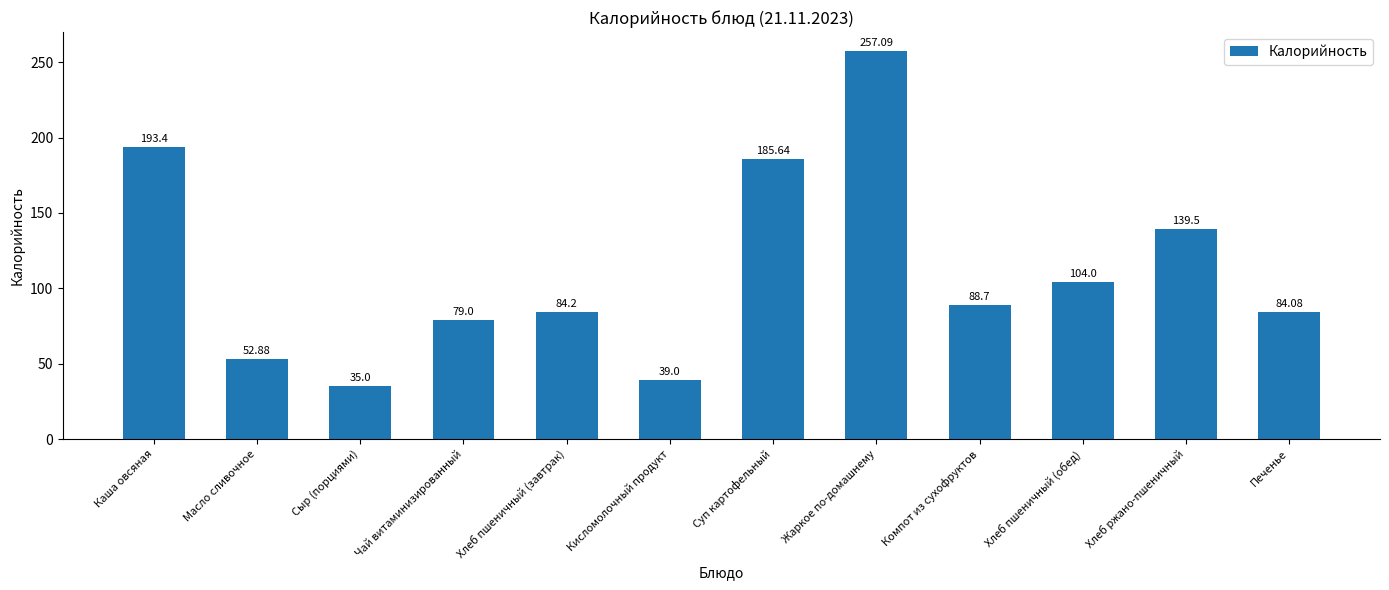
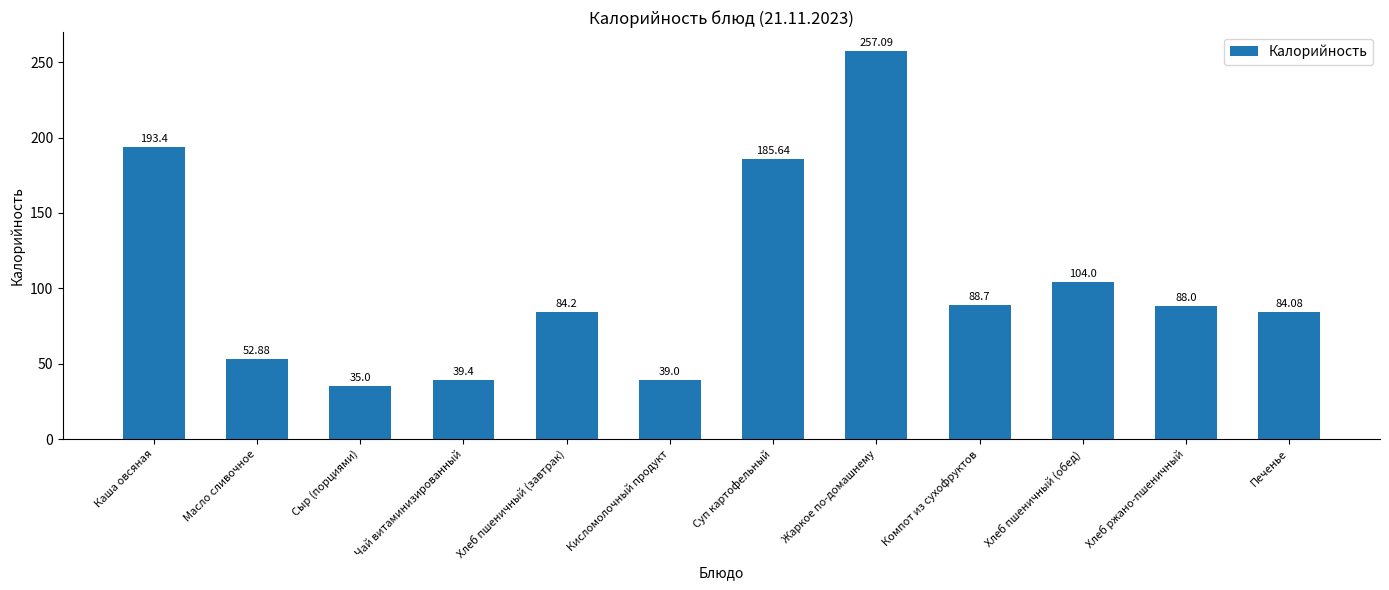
  {
    "Каша овсяная": 193.4,
    "Масло сливочное": 52.88,
    "Сыр (порциями)": 35.0,
-   "Чай витаминизированный": 79.0,
+   "Чай витаминизированный": 39.4,
    "Хлеб пшеничный (завтрак)": 84.2,
    "Кисломолочный продукт": 39.0,
    "Суп картофельный": 185.64,
    "Жаркое по-домашнему": 257.09,
    "Компот из сухофруктов": 88.7,
    "Хлеб пшеничный (обед)": 104.0,
-   "Хлеб ржано-пшеничный": 139.5,
+   "Хлеб ржано-пшеничный": 88.0,
    "Печенье": 84.08
  }
